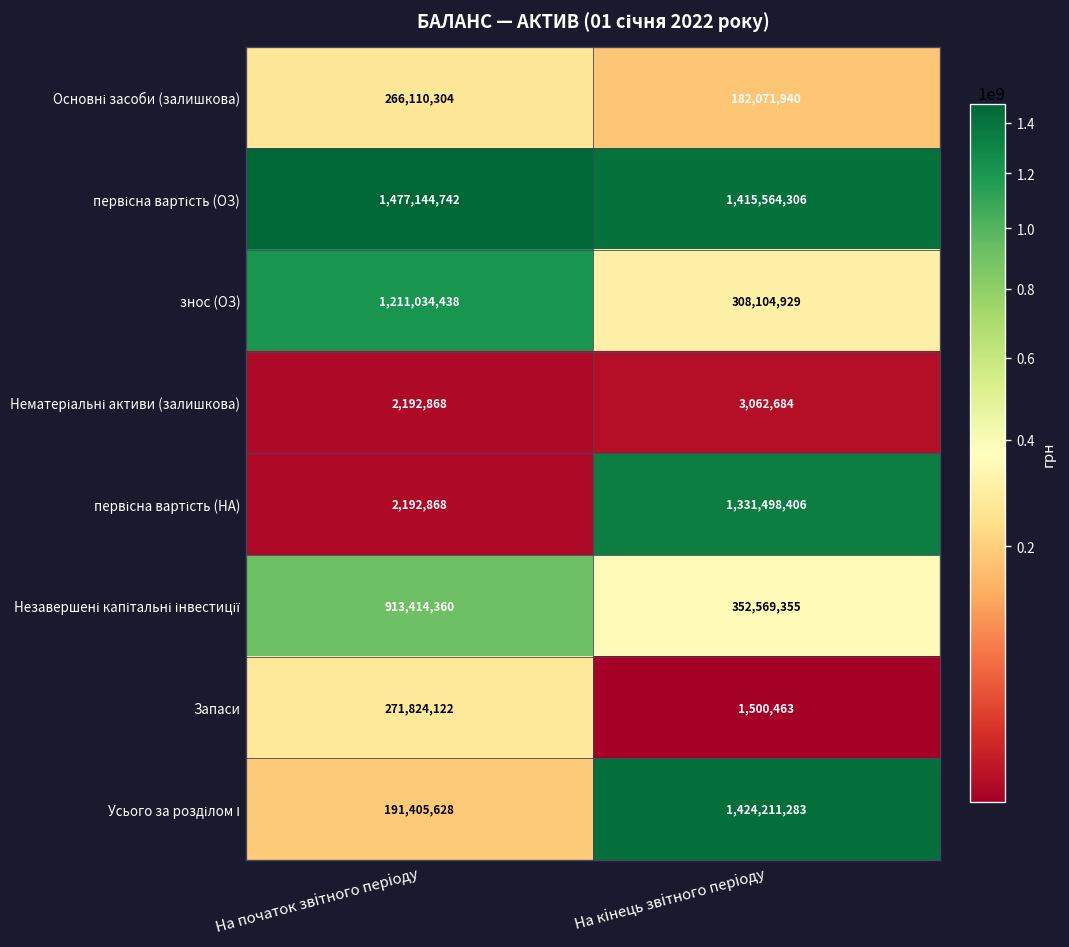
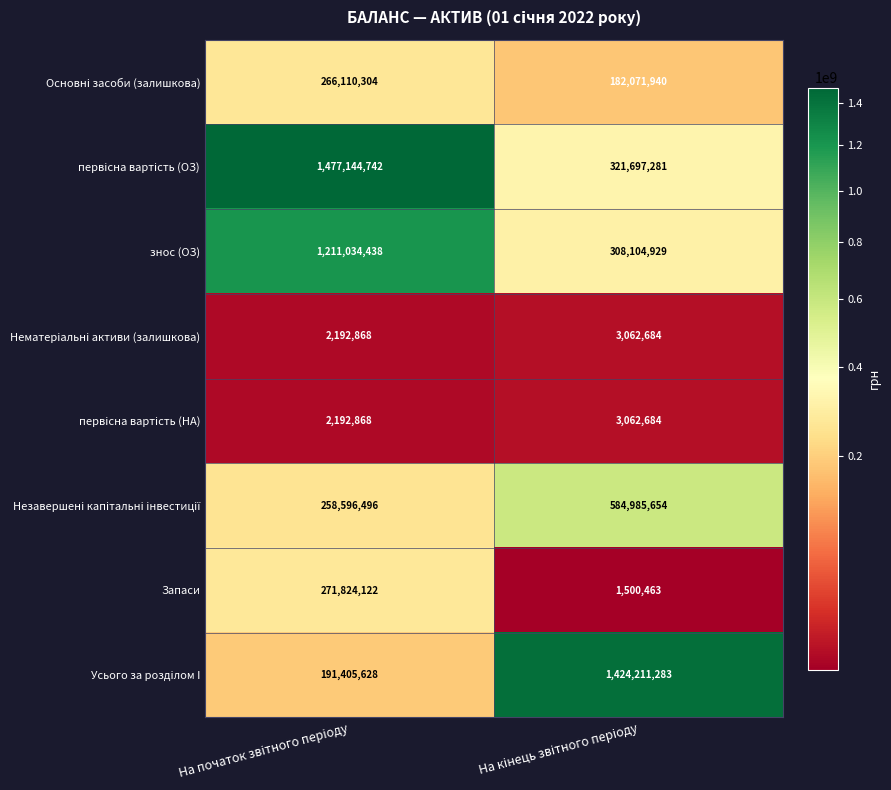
  {
    "Основні засоби (залишкова)": {
      "На початок звітного періоду": "266,110,304",
      "На кінець звітного періоду": "182,071,940"
    },
    "первісна вартість (ОЗ)": {
      "На початок звітного періоду": "1,477,144,742",
-     "На кінець звітного періоду": "1,415,564,306"
+     "На кінець звітного періоду": "321,697,281"
    },
    "знос (ОЗ)": {
      "На початок звітного періоду": "1,211,034,438",
      "На кінець звітного періоду": "308,104,929"
    },
    "Нематеріальні активи (залишкова)": {
      "На початок звітного періоду": "2,192,868",
      "На кінець звітного періоду": "3,062,684"
    },
    "первісна вартість (НА)": {
      "На початок звітного періоду": "2,192,868",
-     "На кінець звітного періоду": "1,331,498,406"
+     "На кінець звітного періоду": "3,062,684"
    },
    "Незавершені капітальні інвестиції": {
-     "На початок звітного періоду": "913,414,360",
-     "На кінець звітного періоду": "352,569,355"
+     "На початок звітного періоду": "258,596,496",
+     "На кінець звітного періоду": "584,985,654"
    },
    "Запаси": {
      "На початок звітного періоду": "271,824,122",
      "На кінець звітного періоду": "1,500,463"
    },
    "Усього за розділом І": {
      "На початок звітного періоду": "191,405,628",
      "На кінець звітного періоду": "1,424,211,283"
    }
  }
